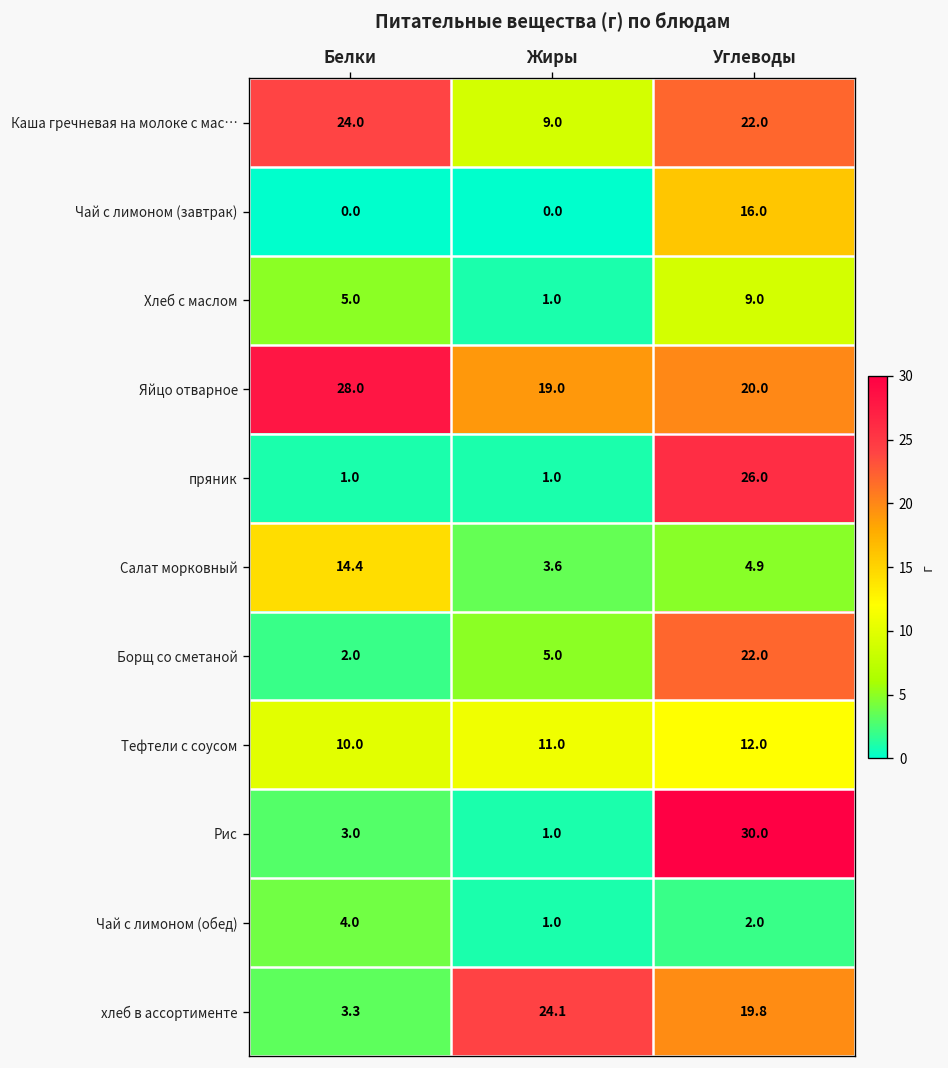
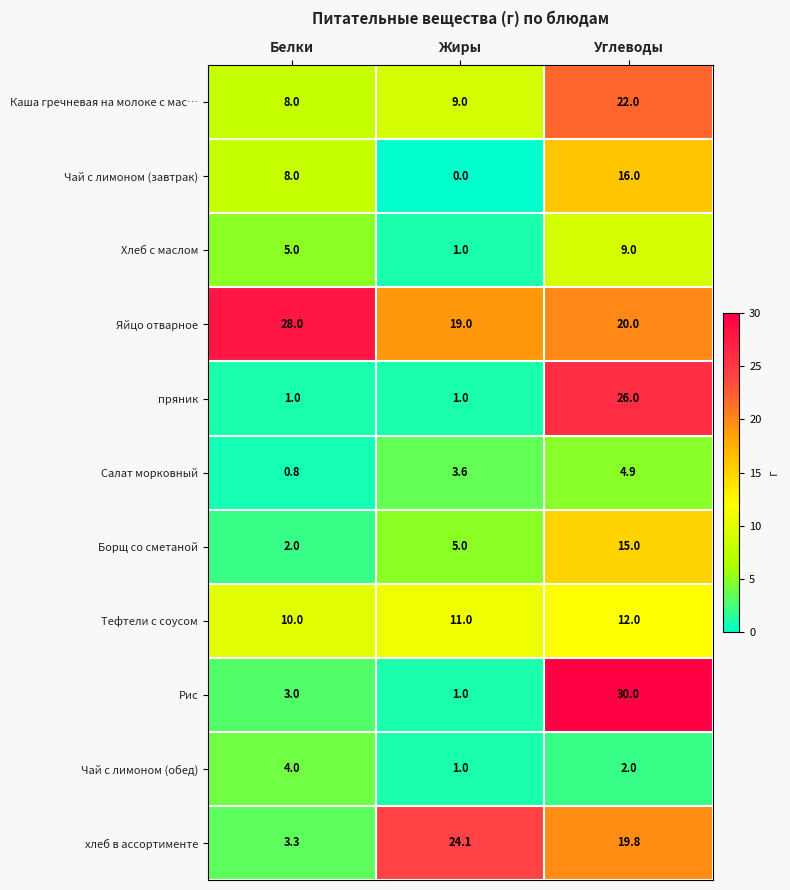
  {
    "Каша гречневая на молоке с мас…": {
-     "Белки": 24.0,
+     "Белки": 8.0,
      "Жиры": 9.0,
      "Углеводы": 22.0
    },
    "Чай с лимоном (завтрак)": {
-     "Белки": 0.0,
+     "Белки": 8.0,
      "Жиры": 0.0,
      "Углеводы": 16.0
    },
    "Хлеб с маслом": {
      "Белки": 5.0,
      "Жиры": 1.0,
      "Углеводы": 9.0
    },
    "Яйцо отварное": {
      "Белки": 28.0,
      "Жиры": 19.0,
      "Углеводы": 20.0
    },
    "пряник": {
      "Белки": 1.0,
      "Жиры": 1.0,
      "Углеводы": 26.0
    },
    "Салат морковный": {
-     "Белки": 14.4,
+     "Белки": 0.8,
      "Жиры": 3.6,
      "Углеводы": 4.9
    },
    "Борщ со сметаной": {
      "Белки": 2.0,
      "Жиры": 5.0,
-     "Углеводы": 22.0
+     "Углеводы": 15.0
    },
    "Тефтели с соусом": {
      "Белки": 10.0,
      "Жиры": 11.0,
      "Углеводы": 12.0
    },
    "Рис": {
      "Белки": 3.0,
      "Жиры": 1.0,
      "Углеводы": 30.0
    },
    "Чай с лимоном (обед)": {
      "Белки": 4.0,
      "Жиры": 1.0,
      "Углеводы": 2.0
    },
    "хлеб в ассортименте": {
      "Белки": 3.3,
      "Жиры": 24.1,
      "Углеводы": 19.8
    }
  }
